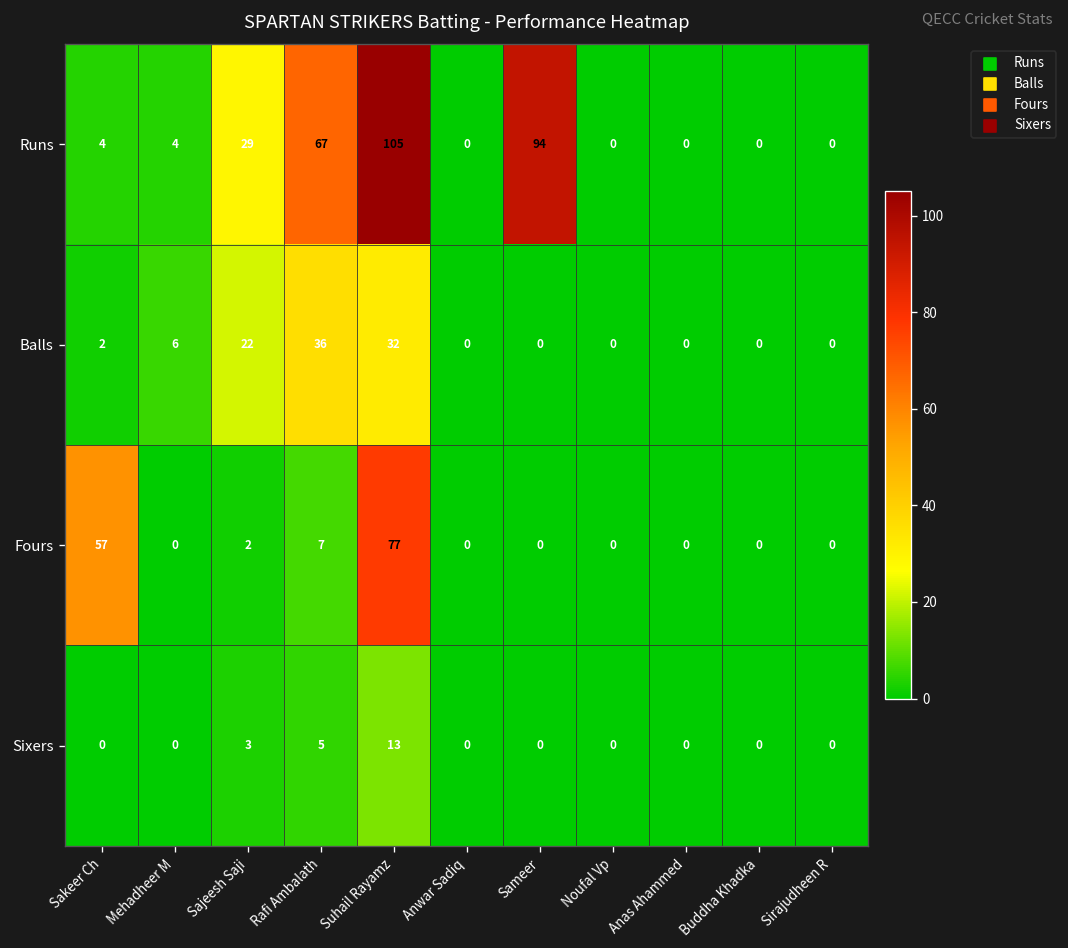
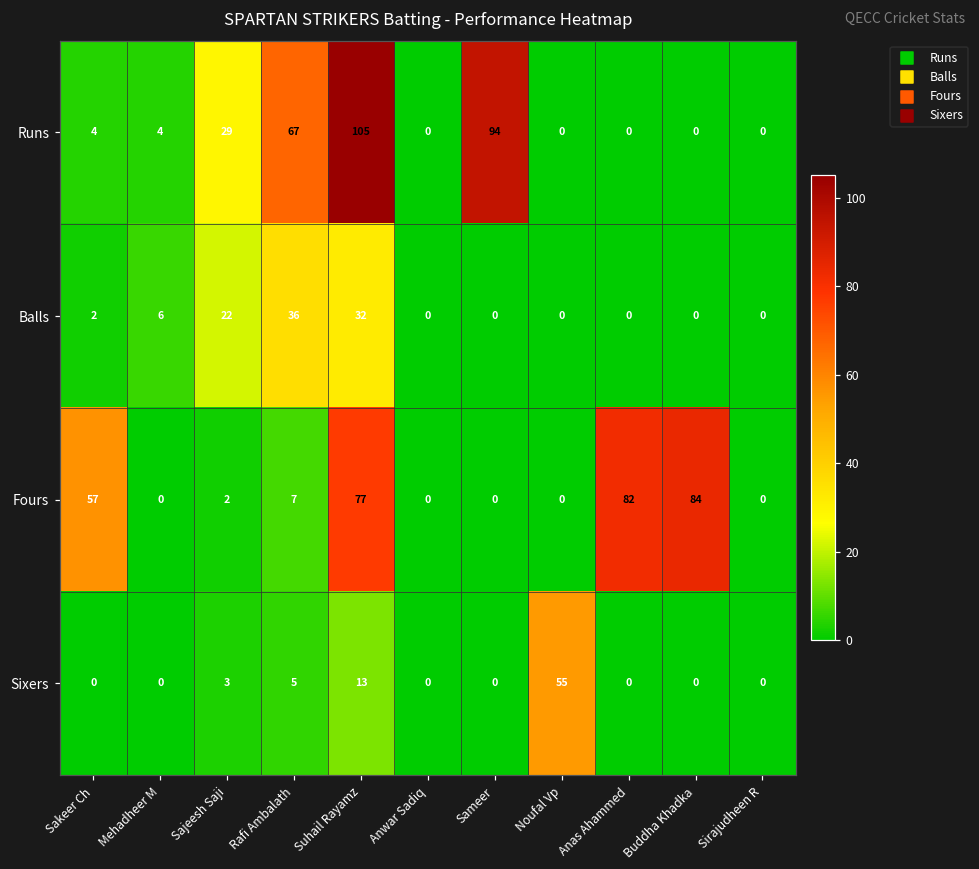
  {
    "Runs": {
      "Sakeer Ch": 4,
      "Mehadheer M": 4,
      "Sajeesh Saji": 29,
      "Rafi Ambalath": 67,
      "Suhail Rayamz": 105,
      "Anwar Sadiq": 0,
      "Sameer": 94,
      "Noufal Vp": 0,
      "Anas Ahammed": 0,
      "Buddha Khadka": 0,
      "Sirajudheen R": 0
    },
    "Balls": {
      "Sakeer Ch": 2,
      "Mehadheer M": 6,
      "Sajeesh Saji": 22,
      "Rafi Ambalath": 36,
      "Suhail Rayamz": 32,
      "Anwar Sadiq": 0,
      "Sameer": 0,
      "Noufal Vp": 0,
      "Anas Ahammed": 0,
      "Buddha Khadka": 0,
      "Sirajudheen R": 0
    },
    "Fours": {
      "Sakeer Ch": 57,
      "Mehadheer M": 0,
      "Sajeesh Saji": 2,
      "Rafi Ambalath": 7,
      "Suhail Rayamz": 77,
      "Anwar Sadiq": 0,
      "Sameer": 0,
      "Noufal Vp": 0,
-     "Anas Ahammed": 0,
-     "Buddha Khadka": 0,
+     "Anas Ahammed": 82,
+     "Buddha Khadka": 84,
      "Sirajudheen R": 0
    },
    "Sixers": {
      "Sakeer Ch": 0,
      "Mehadheer M": 0,
      "Sajeesh Saji": 3,
      "Rafi Ambalath": 5,
      "Suhail Rayamz": 13,
      "Anwar Sadiq": 0,
      "Sameer": 0,
-     "Noufal Vp": 0,
+     "Noufal Vp": 55,
      "Anas Ahammed": 0,
      "Buddha Khadka": 0,
      "Sirajudheen R": 0
    }
  }
